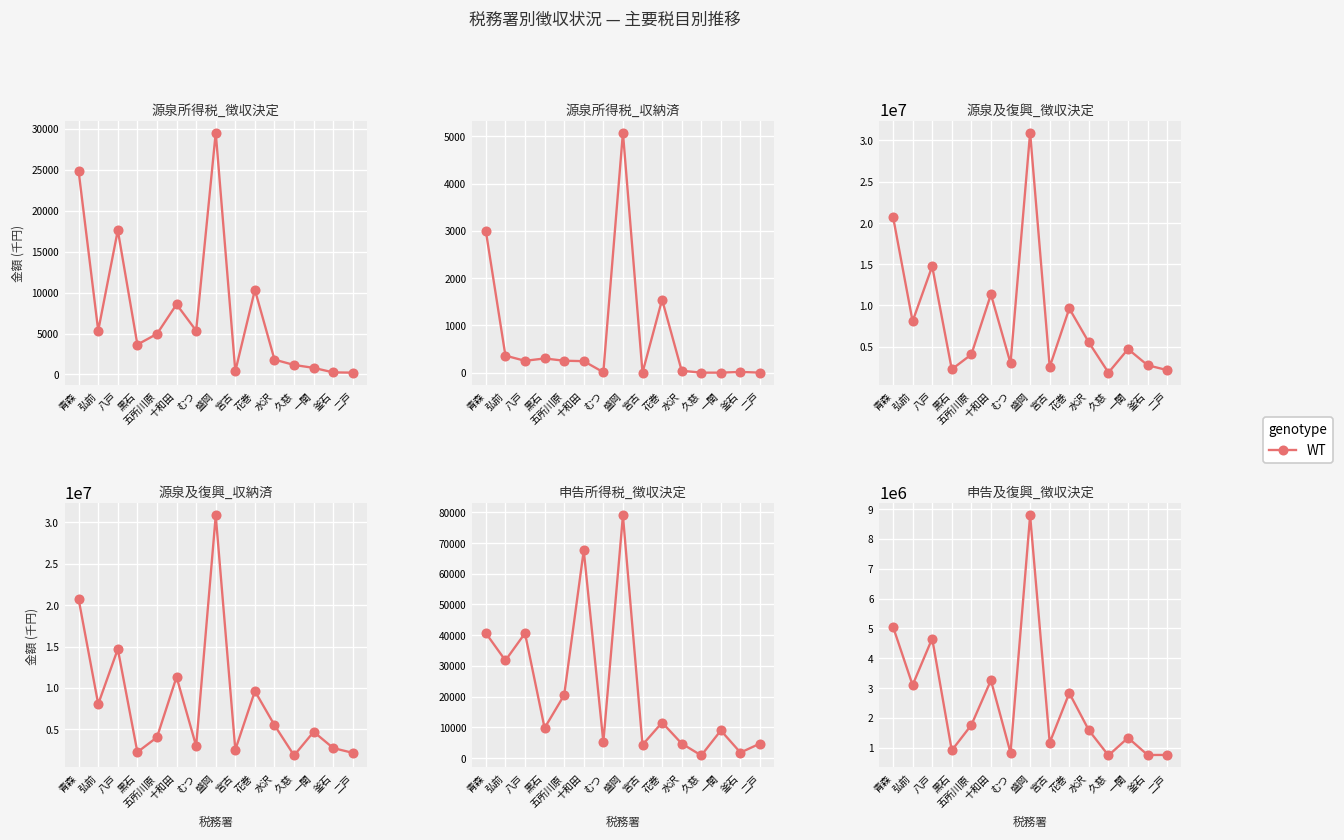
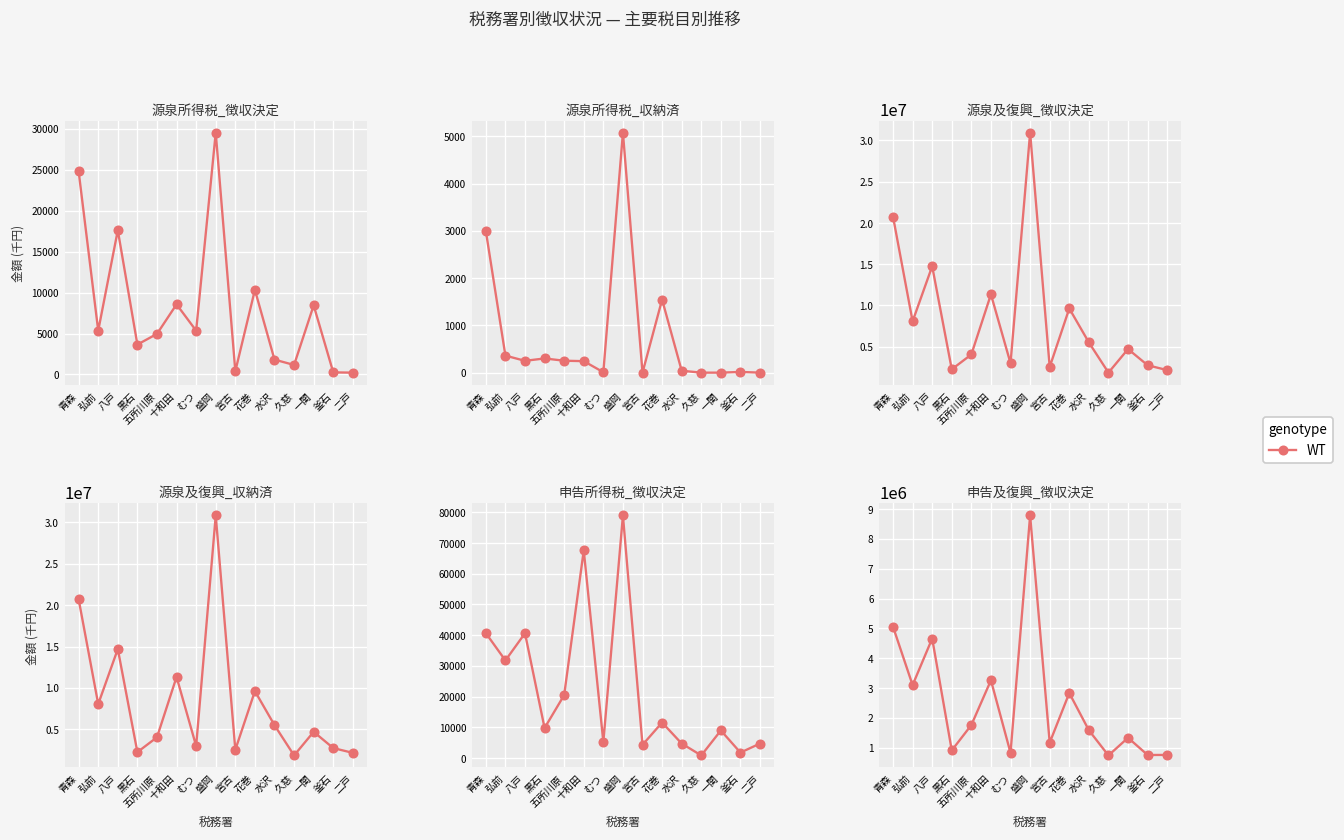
  {
    "源泉所得税_徴収決定": {
      "青森": 25000,
      "弘前": 5000,
      "八戸": 18000,
      "黒石": 4000,
      "五所川原": 5000,
      "十和田": 9000,
      "むつ": 5000,
      "盛岡": 30000,
      "宮古": 0,
      "花巻": 10000,
      "水沢": 2000,
      "久慈": 1000,
-     "一関": 1000,
+     "一関": 8000,
      "釜石": 0,
      "二戸": 0
    },
    "源泉所得税_収納済": {
      "青森": 3000,
      "弘前": 400,
      "八戸": 300,
      "黒石": 300,
      "五所川原": 300,
      "十和田": 200,
      "むつ": 0,
      "盛岡": 5100,
      "宮古": 0,
      "花巻": 1500,
      "水沢": 0,
      "久慈": 0,
      "一関": 0,
      "釜石": 0,
      "二戸": 0
    },
    "源泉及復興_徴収決定": {
      "青森": 21000000,
      "弘前": 8000000,
      "八戸": 15000000,
      "黒石": 2000000,
      "五所川原": 4000000,
      "十和田": 11000000,
      "むつ": 3000000,
      "盛岡": 31000000,
      "宮古": 3000000,
      "花巻": 10000000,
      "水沢": 6000000,
      "久慈": 2000000,
      "一関": 5000000,
      "釜石": 3000000,
      "二戸": 2000000
    },
    "源泉及復興_収納済": {
      "青森": 21000000,
      "弘前": 8000000,
      "八戸": 15000000,
      "黒石": 2000000,
      "五所川原": 4000000,
      "十和田": 11000000,
      "むつ": 3000000,
      "盛岡": 31000000,
      "宮古": 3000000,
      "花巻": 10000000,
      "水沢": 6000000,
      "久慈": 2000000,
      "一関": 5000000,
      "釜石": 3000000,
      "二戸": 2000000
    },
    "申告所得税_徴収決定": {
      "青森": 41000,
      "弘前": 32000,
      "八戸": 41000,
      "黒石": 10000,
      "五所川原": 20000,
      "十和田": 68000,
      "むつ": 5000,
      "盛岡": 79000,
      "宮古": 4000,
      "花巻": 12000,
      "水沢": 5000,
      "久慈": 1000,
      "一関": 9000,
      "釜石": 2000,
      "二戸": 5000
    },
    "申告及復興_徴収決定": {
      "青森": 5100000,
      "弘前": 3100000,
      "八戸": 4700000,
      "黒石": 900000,
      "五所川原": 1800000,
      "十和田": 3300000,
      "むつ": 800000,
      "盛岡": 8800000,
      "宮古": 1200000,
      "花巻": 2800000,
      "水沢": 1600000,
      "久慈": 700000,
      "一関": 1300000,
      "釜石": 800000,
      "二戸": 800000
    }
  }
